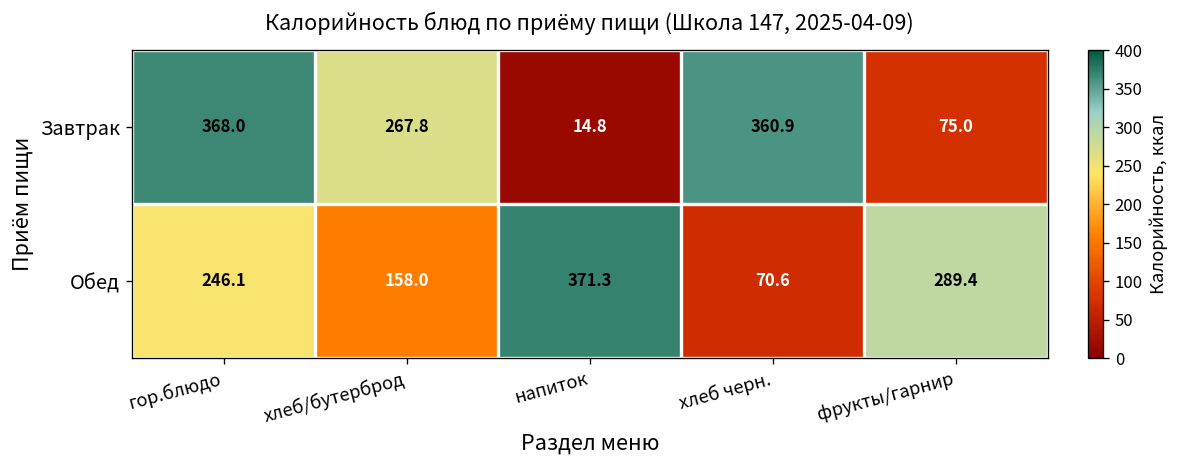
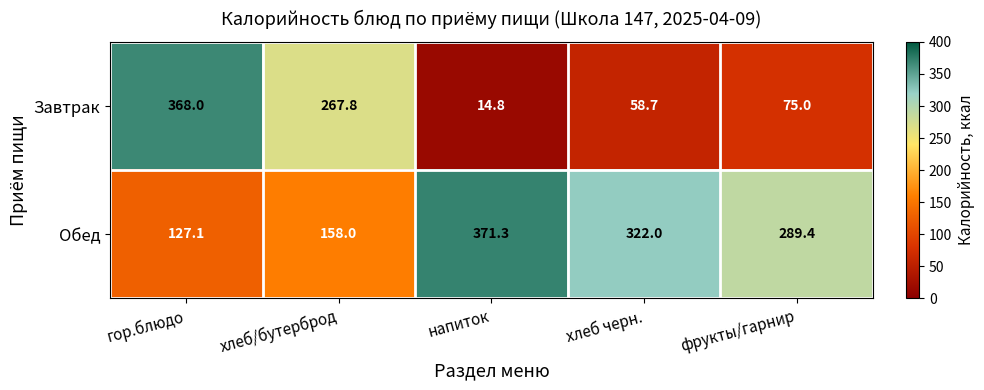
  {
    "Завтрак": {
      "гор.блюдо": 368.0,
      "хлеб/бутерброд": 267.8,
      "напиток": 14.8,
-     "хлеб черн.": 360.9,
+     "хлеб черн.": 58.7,
      "фрукты/гарнир": 75.0
    },
    "Обед": {
-     "гор.блюдо": 246.1,
+     "гор.блюдо": 127.1,
      "хлеб/бутерброд": 158.0,
      "напиток": 371.3,
-     "хлеб черн.": 70.6,
+     "хлеб черн.": 322.0,
      "фрукты/гарнир": 289.4
    }
  }
